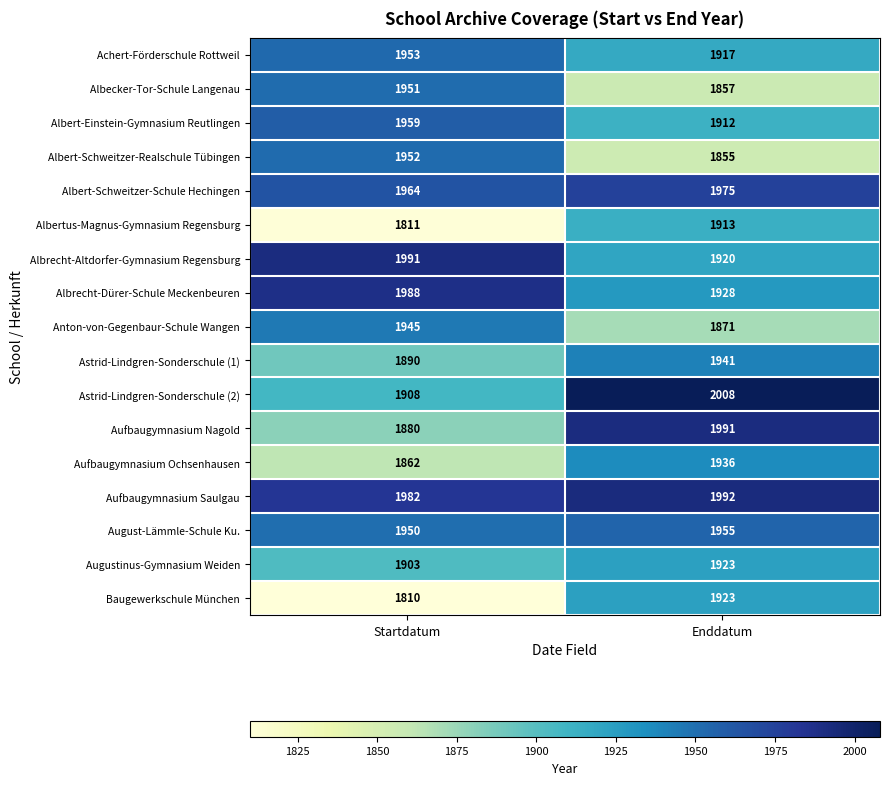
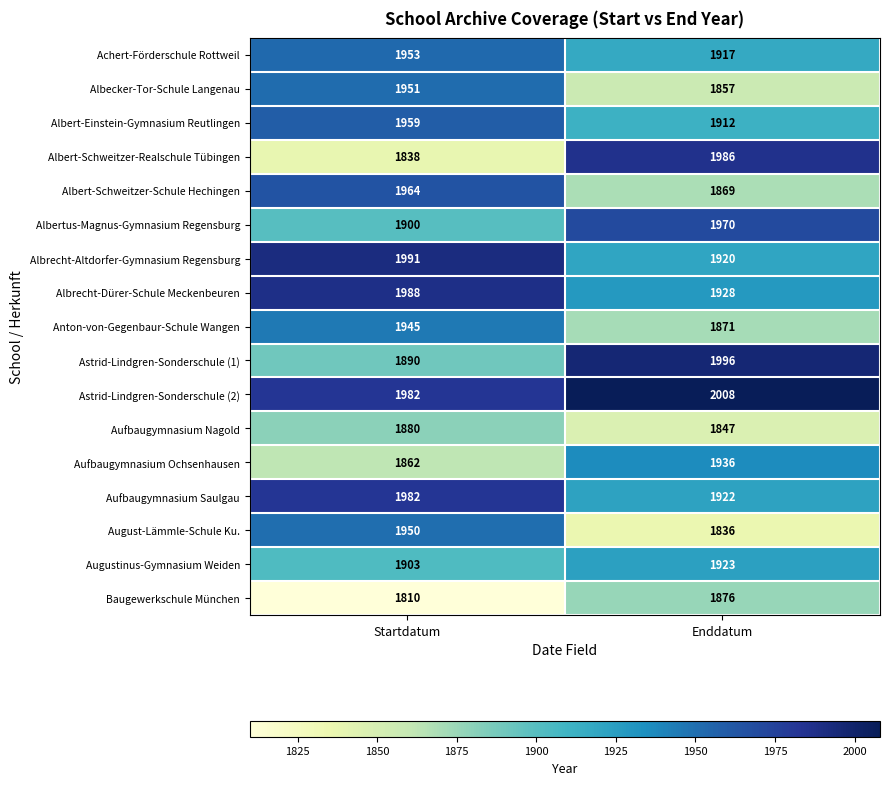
  {
    "Achert-Förderschule Rottweil": {
      "Startdatum": 1953,
      "Enddatum": 1917
    },
    "Albecker-Tor-Schule Langenau": {
      "Startdatum": 1951,
      "Enddatum": 1857
    },
    "Albert-Einstein-Gymnasium Reutlingen": {
      "Startdatum": 1959,
      "Enddatum": 1912
    },
    "Albert-Schweitzer-Realschule Tübingen": {
-     "Startdatum": 1952,
-     "Enddatum": 1855
+     "Startdatum": 1838,
+     "Enddatum": 1986
    },
    "Albert-Schweitzer-Schule Hechingen": {
      "Startdatum": 1964,
-     "Enddatum": 1975
+     "Enddatum": 1869
    },
    "Albertus-Magnus-Gymnasium Regensburg": {
-     "Startdatum": 1811,
-     "Enddatum": 1913
+     "Startdatum": 1900,
+     "Enddatum": 1970
    },
    "Albrecht-Altdorfer-Gymnasium Regensburg": {
      "Startdatum": 1991,
      "Enddatum": 1920
    },
    "Albrecht-Dürer-Schule Meckenbeuren": {
      "Startdatum": 1988,
      "Enddatum": 1928
    },
    "Anton-von-Gegenbaur-Schule Wangen": {
      "Startdatum": 1945,
      "Enddatum": 1871
    },
    "Astrid-Lindgren-Sonderschule (1)": {
      "Startdatum": 1890,
-     "Enddatum": 1941
+     "Enddatum": 1996
    },
    "Astrid-Lindgren-Sonderschule (2)": {
-     "Startdatum": 1908,
+     "Startdatum": 1982,
      "Enddatum": 2008
    },
    "Aufbaugymnasium Nagold": {
      "Startdatum": 1880,
-     "Enddatum": 1991
+     "Enddatum": 1847
    },
    "Aufbaugymnasium Ochsenhausen": {
      "Startdatum": 1862,
      "Enddatum": 1936
    },
    "Aufbaugymnasium Saulgau": {
      "Startdatum": 1982,
-     "Enddatum": 1992
+     "Enddatum": 1922
    },
    "August-Lämmle-Schule Ku.": {
      "Startdatum": 1950,
-     "Enddatum": 1955
+     "Enddatum": 1836
    },
    "Augustinus-Gymnasium Weiden": {
      "Startdatum": 1903,
      "Enddatum": 1923
    },
    "Baugewerkschule München": {
      "Startdatum": 1810,
-     "Enddatum": 1923
+     "Enddatum": 1876
    }
  }
